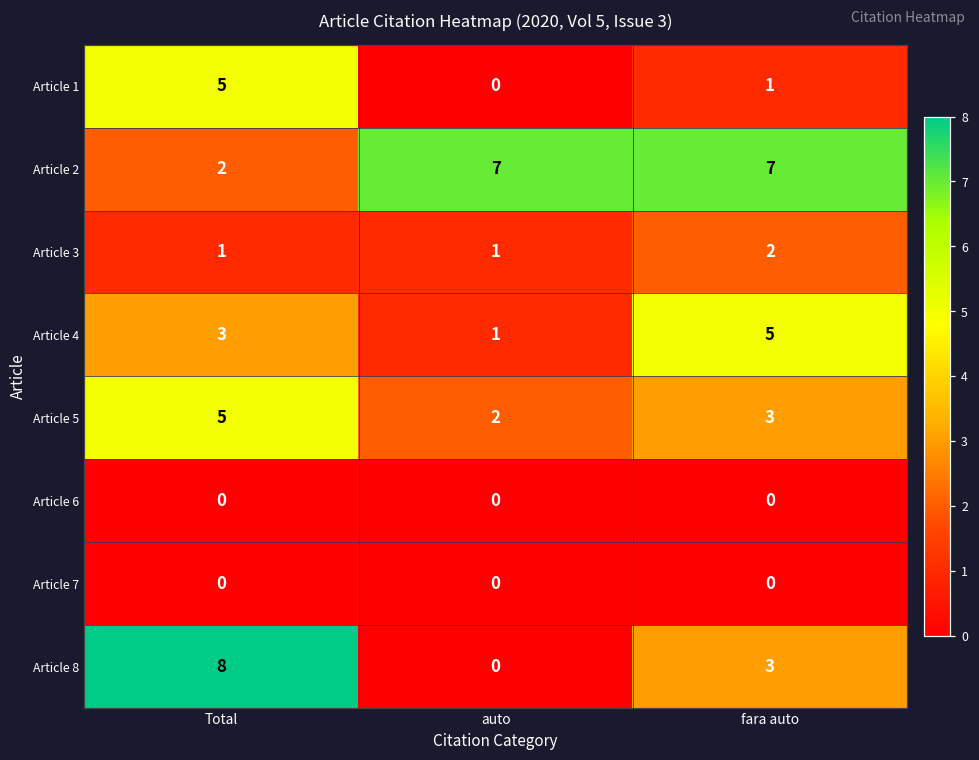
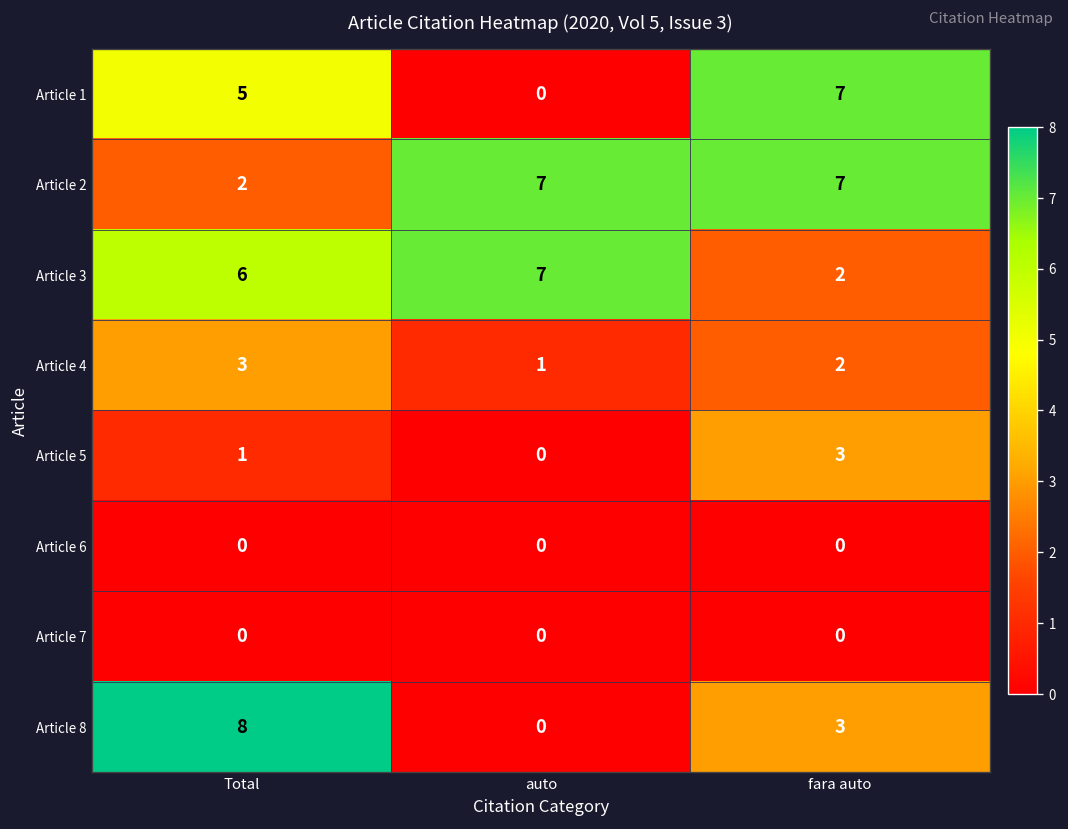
  {
    "Article 1": {
      "Total": 5,
      "auto": 0,
-     "fara auto": 1
+     "fara auto": 7
    },
    "Article 2": {
      "Total": 2,
      "auto": 7,
      "fara auto": 7
    },
    "Article 3": {
-     "Total": 1,
-     "auto": 1,
+     "Total": 6,
+     "auto": 7,
      "fara auto": 2
    },
    "Article 4": {
      "Total": 3,
      "auto": 1,
-     "fara auto": 5
+     "fara auto": 2
    },
    "Article 5": {
-     "Total": 5,
-     "auto": 2,
+     "Total": 1,
+     "auto": 0,
      "fara auto": 3
    },
    "Article 6": {
      "Total": 0,
      "auto": 0,
      "fara auto": 0
    },
    "Article 7": {
      "Total": 0,
      "auto": 0,
      "fara auto": 0
    },
    "Article 8": {
      "Total": 8,
      "auto": 0,
      "fara auto": 3
    }
  }
